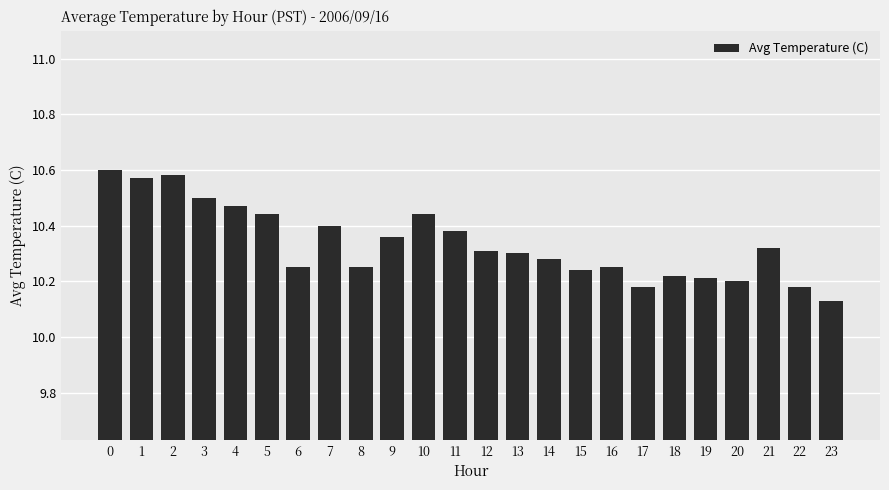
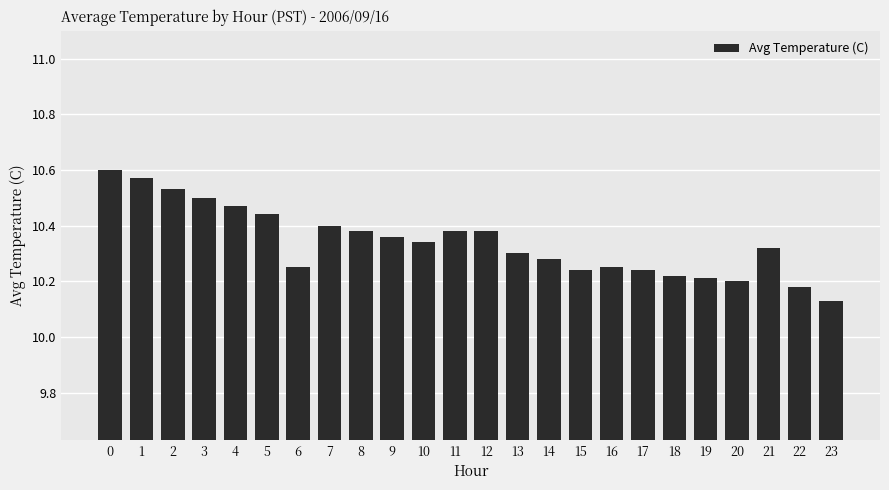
  {
    "0": 10.60,
    "1": 10.57,
-   "2": 10.58,
+   "2": 10.53,
    "3": 10.50,
    "4": 10.47,
    "5": 10.44,
    "6": 10.25,
    "7": 10.40,
-   "8": 10.25,
+   "8": 10.38,
    "9": 10.36,
-   "10": 10.44,
+   "10": 10.34,
    "11": 10.38,
-   "12": 10.31,
+   "12": 10.38,
    "13": 10.30,
    "14": 10.28,
    "15": 10.24,
    "16": 10.25,
-   "17": 10.18,
+   "17": 10.24,
    "18": 10.22,
    "19": 10.21,
    "20": 10.20,
    "21": 10.32,
    "22": 10.18,
    "23": 10.13
  }
